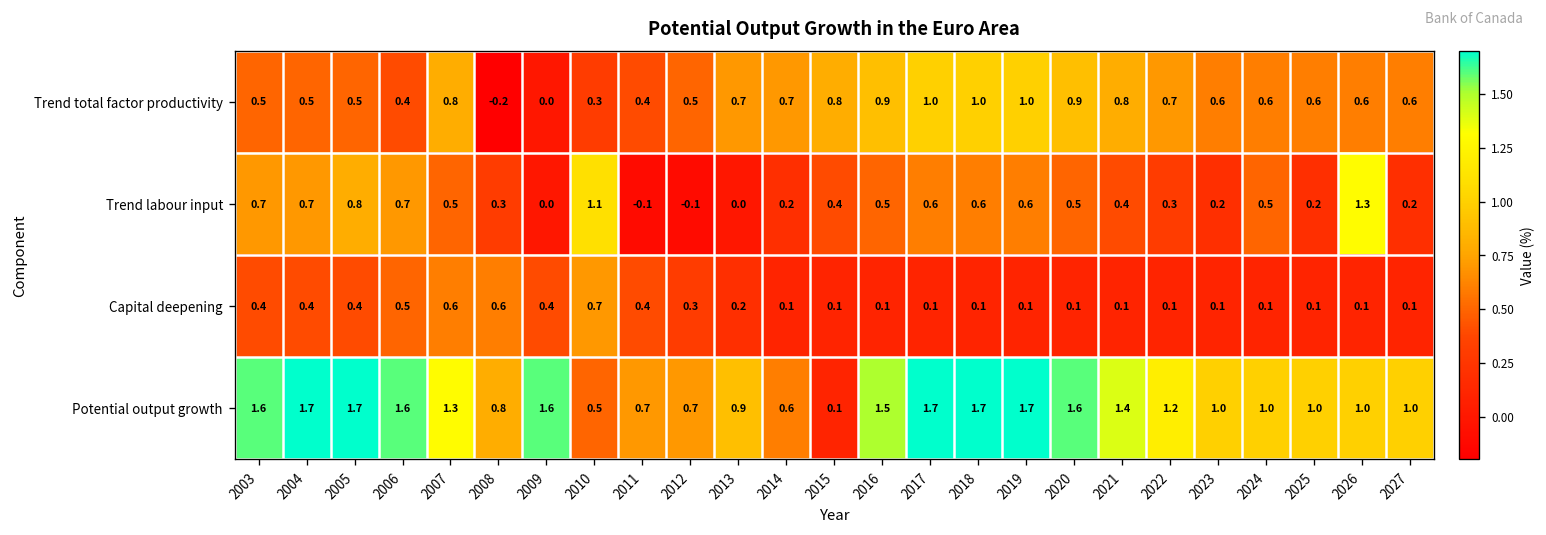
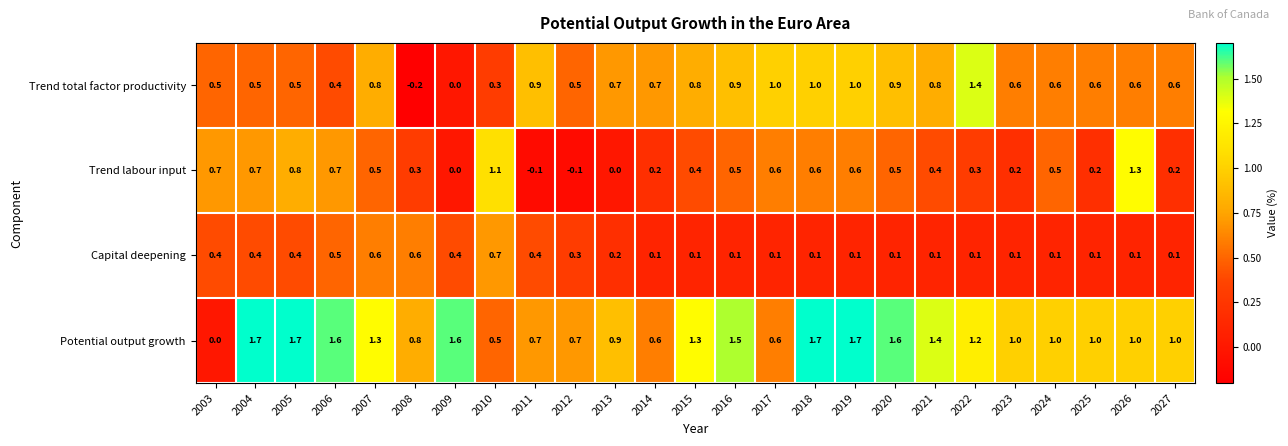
  {
    "Trend total factor productivity": {
      "2003": 0.5,
      "2004": 0.5,
      "2005": 0.5,
      "2006": 0.4,
      "2007": 0.8,
      "2008": -0.2,
      "2009": 0.0,
      "2010": 0.3,
-     "2011": 0.4,
+     "2011": 0.9,
      "2012": 0.5,
      "2013": 0.7,
      "2014": 0.7,
      "2015": 0.8,
      "2016": 0.9,
      "2017": 1.0,
      "2018": 1.0,
      "2019": 1.0,
      "2020": 0.9,
      "2021": 0.8,
-     "2022": 0.7,
+     "2022": 1.4,
      "2023": 0.6,
      "2024": 0.6,
      "2025": 0.6,
      "2026": 0.6,
      "2027": 0.6
    },
    "Trend labour input": {
      "2003": 0.7,
      "2004": 0.7,
      "2005": 0.8,
      "2006": 0.7,
      "2007": 0.5,
      "2008": 0.3,
      "2009": 0.0,
      "2010": 1.1,
      "2011": -0.1,
      "2012": -0.1,
      "2013": 0.0,
      "2014": 0.2,
      "2015": 0.4,
      "2016": 0.5,
      "2017": 0.6,
      "2018": 0.6,
      "2019": 0.6,
      "2020": 0.5,
      "2021": 0.4,
      "2022": 0.3,
      "2023": 0.2,
      "2024": 0.5,
      "2025": 0.2,
      "2026": 1.3,
      "2027": 0.2
    },
    "Capital deepening": {
      "2003": 0.4,
      "2004": 0.4,
      "2005": 0.4,
      "2006": 0.5,
      "2007": 0.6,
      "2008": 0.6,
      "2009": 0.4,
      "2010": 0.7,
      "2011": 0.4,
      "2012": 0.3,
      "2013": 0.2,
      "2014": 0.1,
      "2015": 0.1,
      "2016": 0.1,
      "2017": 0.1,
      "2018": 0.1,
      "2019": 0.1,
      "2020": 0.1,
      "2021": 0.1,
      "2022": 0.1,
      "2023": 0.1,
      "2024": 0.1,
      "2025": 0.1,
      "2026": 0.1,
      "2027": 0.1
    },
    "Potential output growth": {
-     "2003": 1.6,
+     "2003": 0.0,
      "2004": 1.7,
      "2005": 1.7,
      "2006": 1.6,
      "2007": 1.3,
      "2008": 0.8,
      "2009": 1.6,
      "2010": 0.5,
      "2011": 0.7,
      "2012": 0.7,
      "2013": 0.9,
      "2014": 0.6,
-     "2015": 0.1,
+     "2015": 1.3,
      "2016": 1.5,
-     "2017": 1.7,
+     "2017": 0.6,
      "2018": 1.7,
      "2019": 1.7,
      "2020": 1.6,
      "2021": 1.4,
      "2022": 1.2,
      "2023": 1.0,
      "2024": 1.0,
      "2025": 1.0,
      "2026": 1.0,
      "2027": 1.0
    }
  }
